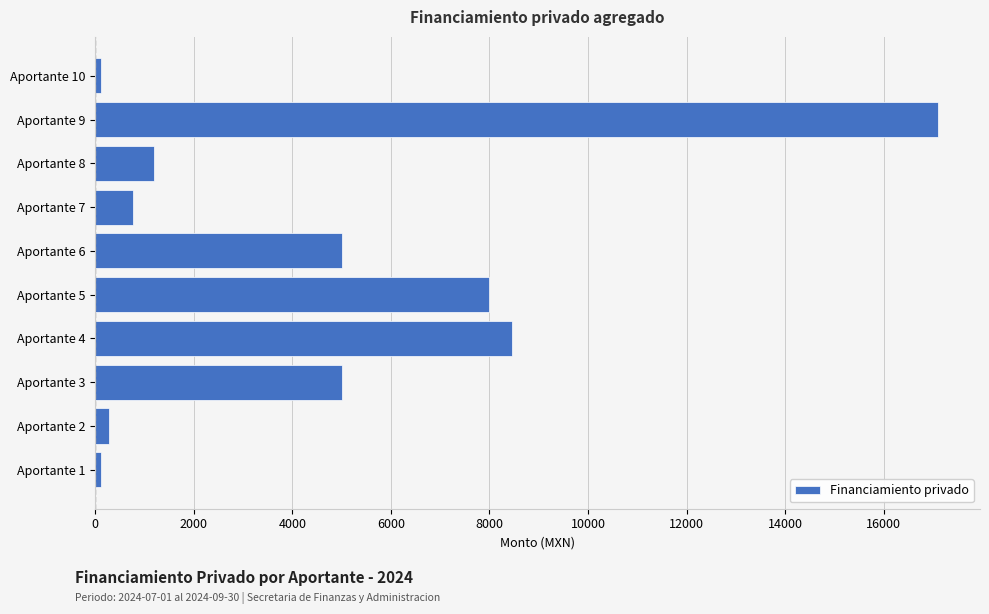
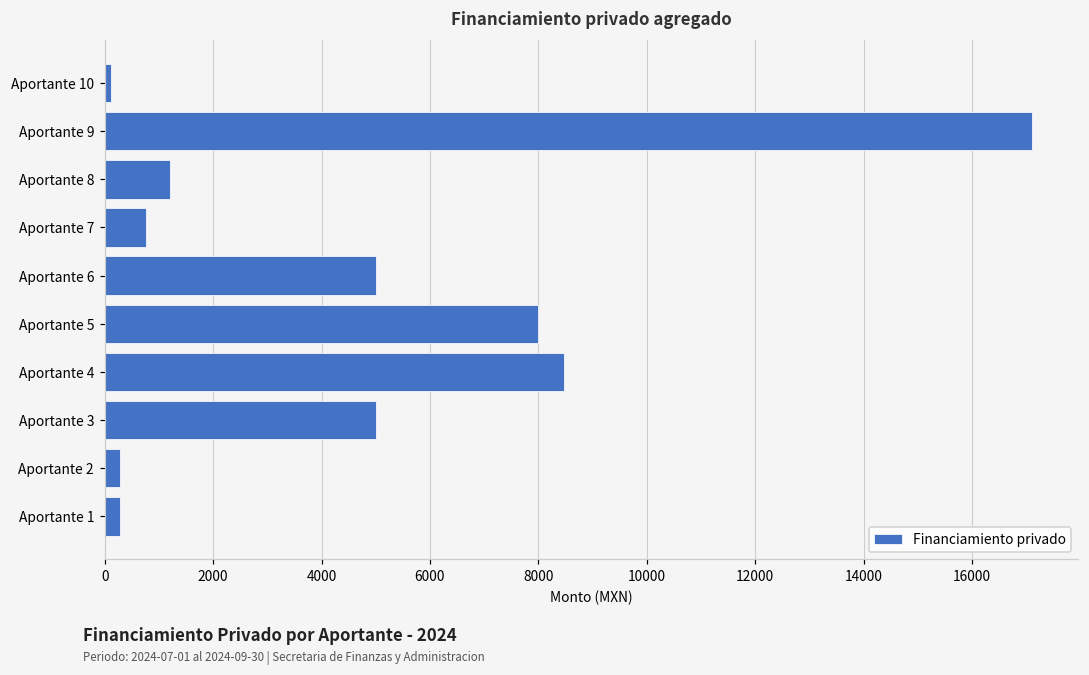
  {
    "Aportante 10": 100,
    "Aportante 9": 17100,
    "Aportante 8": 1200,
    "Aportante 7": 800,
    "Aportante 6": 5000,
    "Aportante 5": 8000,
    "Aportante 4": 8500,
    "Aportante 3": 5000,
    "Aportante 2": 300,
-   "Aportante 1": 100
+   "Aportante 1": 300
  }
